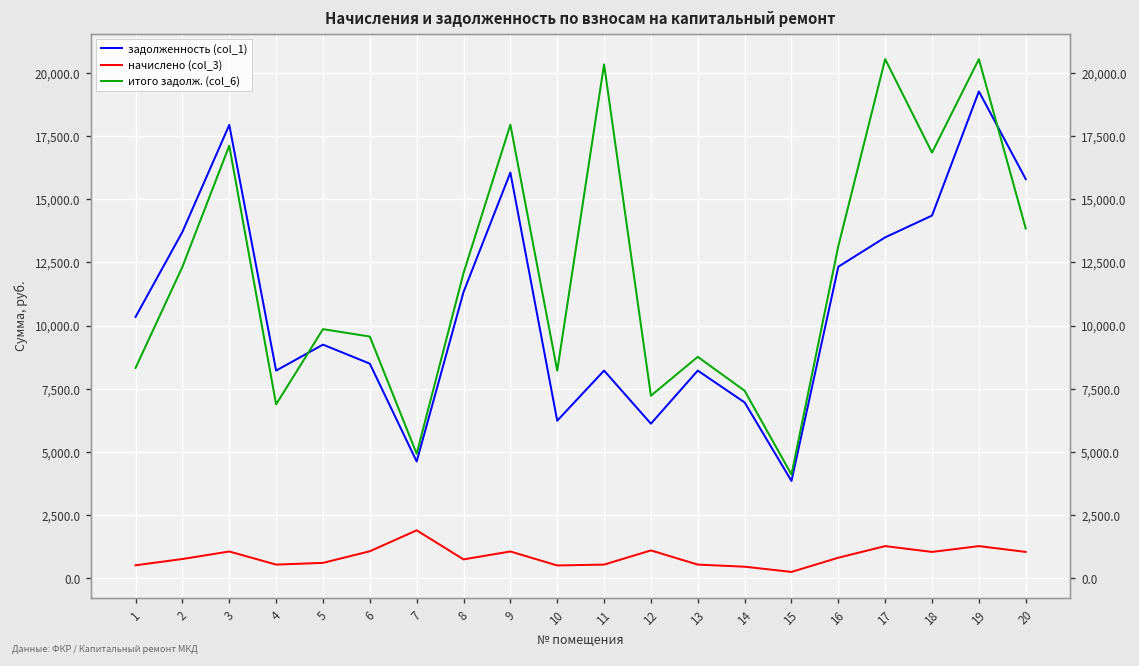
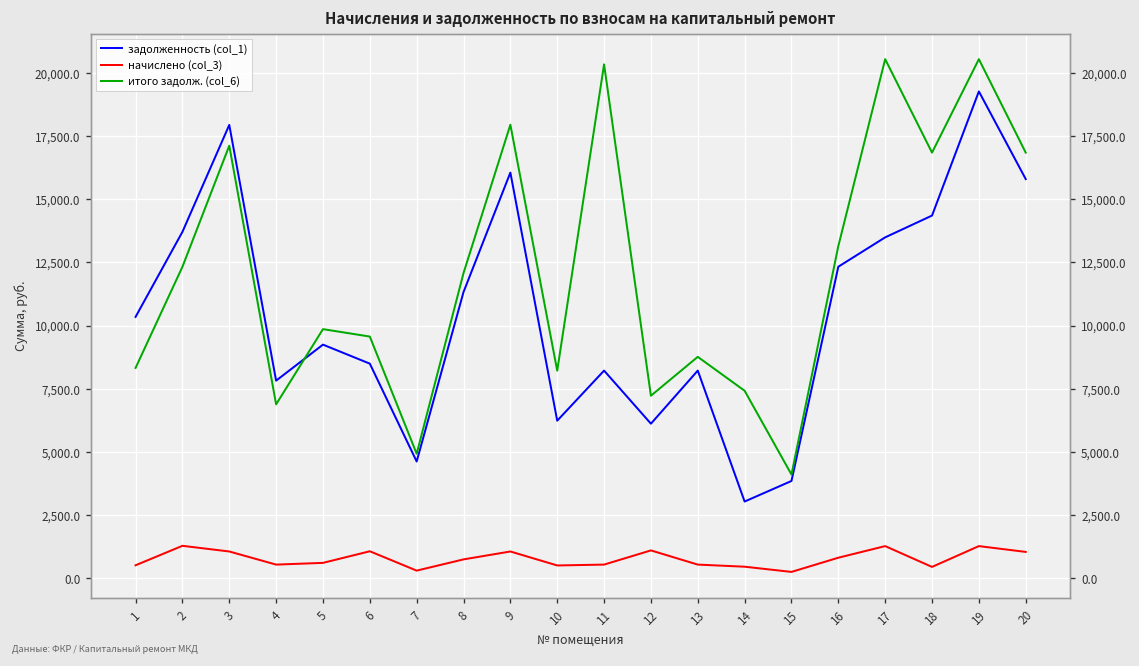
  {
    "задолженность (col_1)": {
      "1": "10,300",
      "2": "13,700",
      "3": "17,900",
-     "4": "8,200",
+     "4": "7,800",
      "5": "9,200",
      "6": "8,500",
      "7": "4,600",
      "8": "11,300",
      "9": "16,100",
      "10": "6,200",
      "11": "8,200",
      "12": "6,100",
      "13": "8,200",
-     "14": "7,000",
+     "14": "3,000",
      "15": "3,900",
      "16": "12,300",
      "17": "13,500",
      "18": "14,300",
      "19": "19,300",
      "20": "15,800"
    },
    "начислено (col_3)": {
      "1": "500",
-     "2": "800",
+     "2": "1,300",
      "3": "1,100",
      "4": "500",
      "5": "600",
      "6": "1,100",
-     "7": "1,900",
+     "7": "300",
      "8": "800",
      "9": "1,100",
      "10": "500",
      "11": "500",
      "12": "1,100",
      "13": "500",
      "14": "500",
      "15": "300",
      "16": "800",
      "17": "1,300",
-     "18": "1,000",
+     "18": "500",
      "19": "1,300",
      "20": "1,000"
    },
    "итого задолж. (col_6)": {
      "1": "8,300",
      "2": "12,300",
      "3": "17,100",
      "4": "6,900",
      "5": "9,900",
      "6": "9,600",
      "7": "4,900",
      "8": "12,100",
      "9": "17,900",
      "10": "8,200",
      "11": "20,300",
      "12": "7,200",
      "13": "8,800",
      "14": "7,400",
      "15": "4,100",
      "16": "13,100",
      "17": "20,500",
      "18": "16,800",
      "19": "20,500",
-     "20": "13,800"
+     "20": "16,800"
    }
  }
